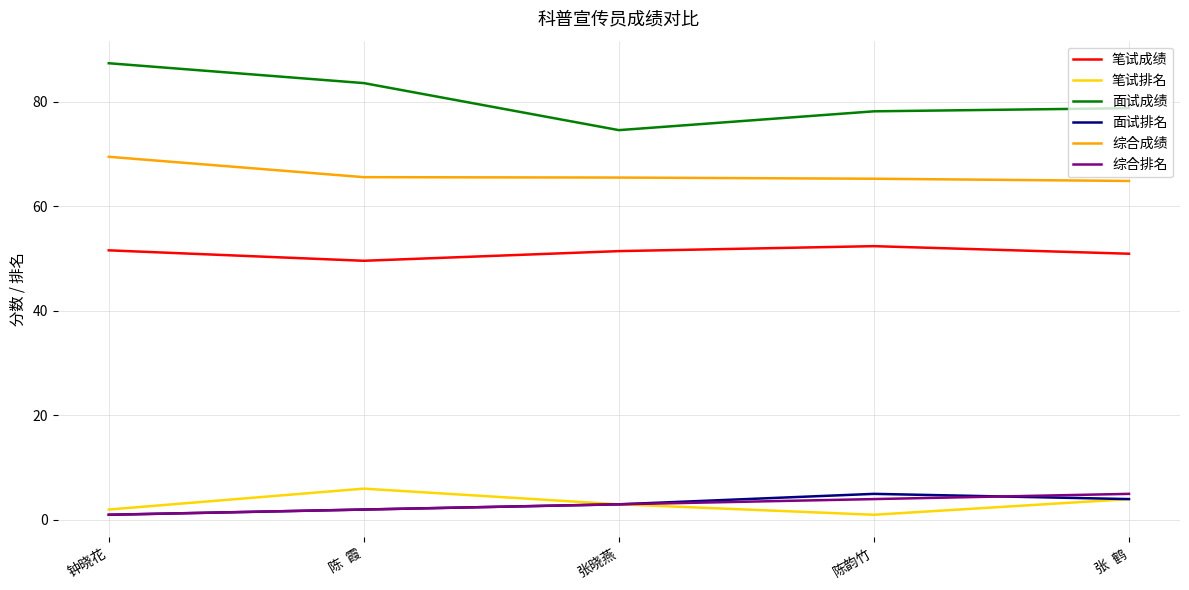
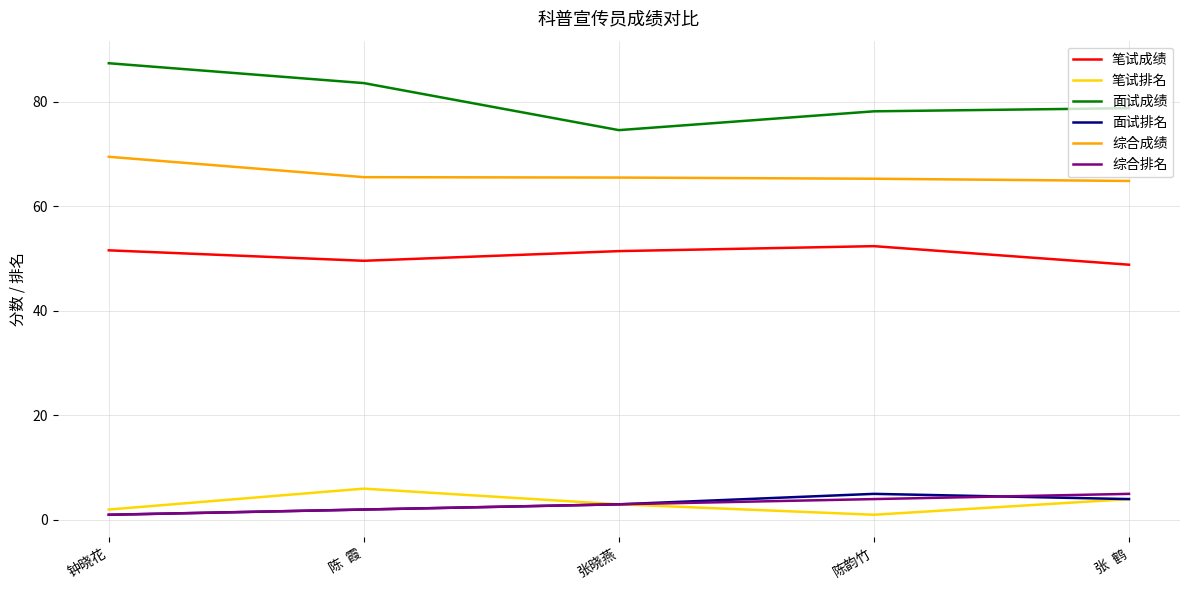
  {
    "笔试成绩": {
      "钟晓花": 52,
      "陈 霞": 50,
      "张晓燕": 51,
      "陈韵竹": 52,
-     "张 鹤": 51
+     "张 鹤": 49
    },
    "面试成绩": {
      "钟晓花": 87,
      "陈 霞": 84,
      "张晓燕": 75,
      "陈韵竹": 78
    },
    "面试排名": {
      "陈韵竹": 5
    },
    "综合排名": {
      "陈韵竹": 4,
      "张 鹤": 5
    }
  }
